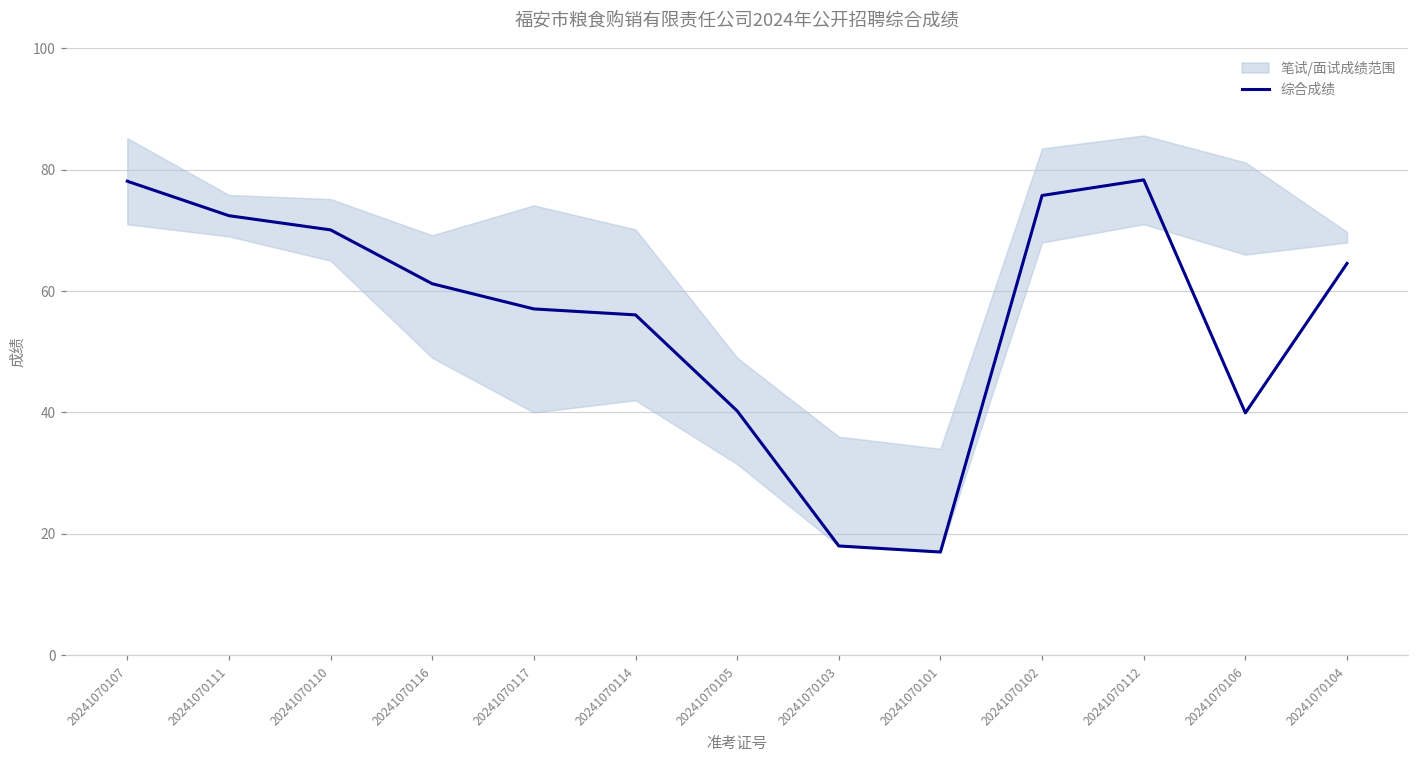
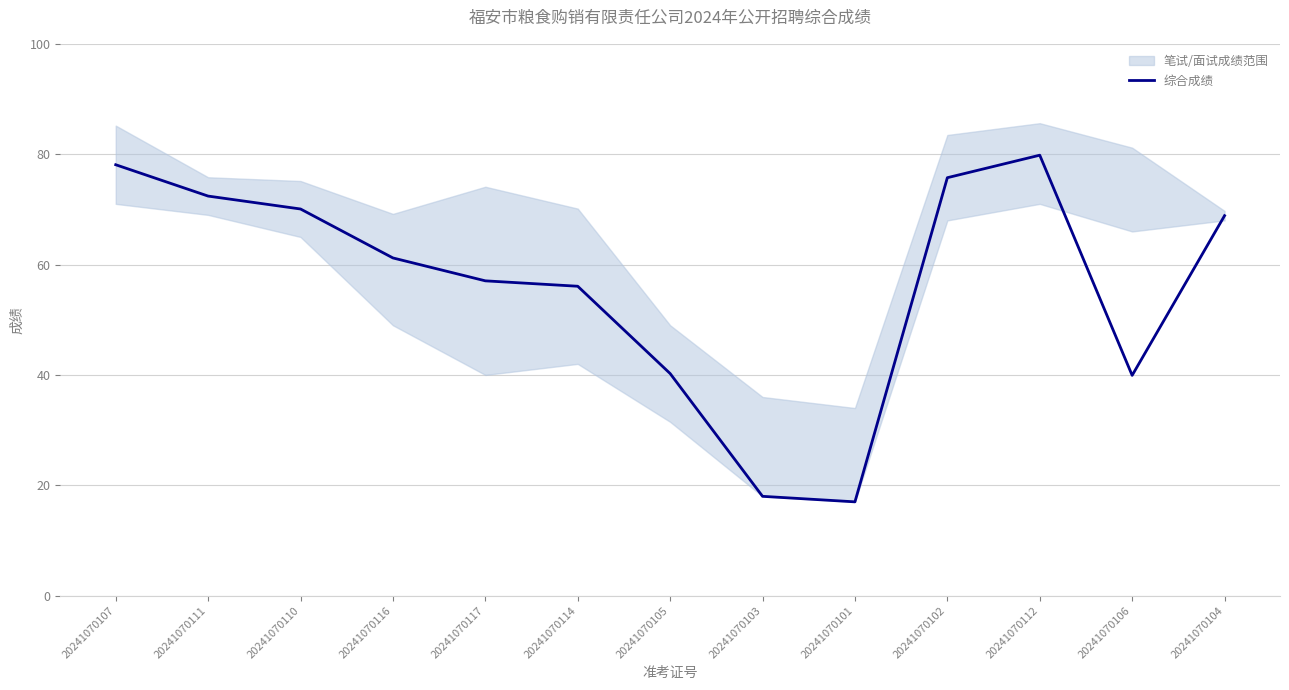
  {
    "综合成绩": {
      "20241070107": 78,
      "20241070111": 72,
      "20241070110": 70,
      "20241070116": 61,
      "20241070117": 57,
      "20241070114": 56,
      "20241070105": 40,
      "20241070103": 18,
      "20241070101": 17,
      "20241070102": 76,
-     "20241070112": 78,
+     "20241070112": 80,
      "20241070106": 40,
-     "20241070104": 65
+     "20241070104": 69
    }
  }
